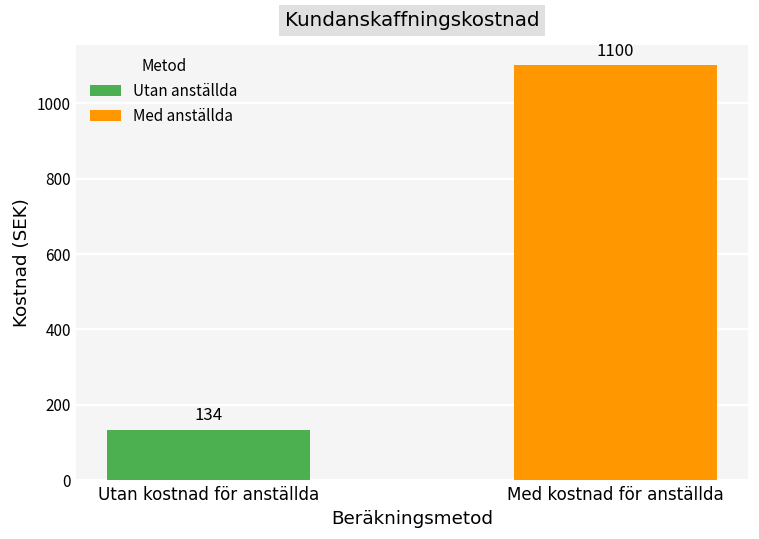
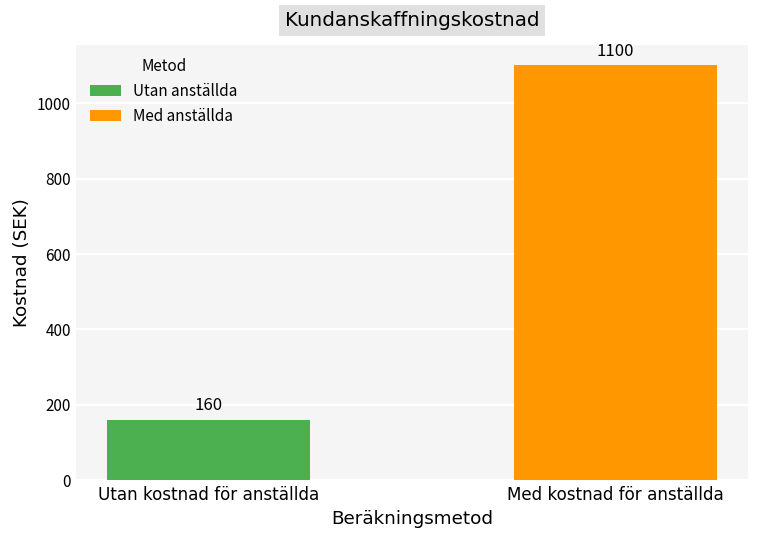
  {
-   "Utan kostnad för anställda": 134,
+   "Utan kostnad för anställda": 160,
    "Med kostnad för anställda": 1100
  }
